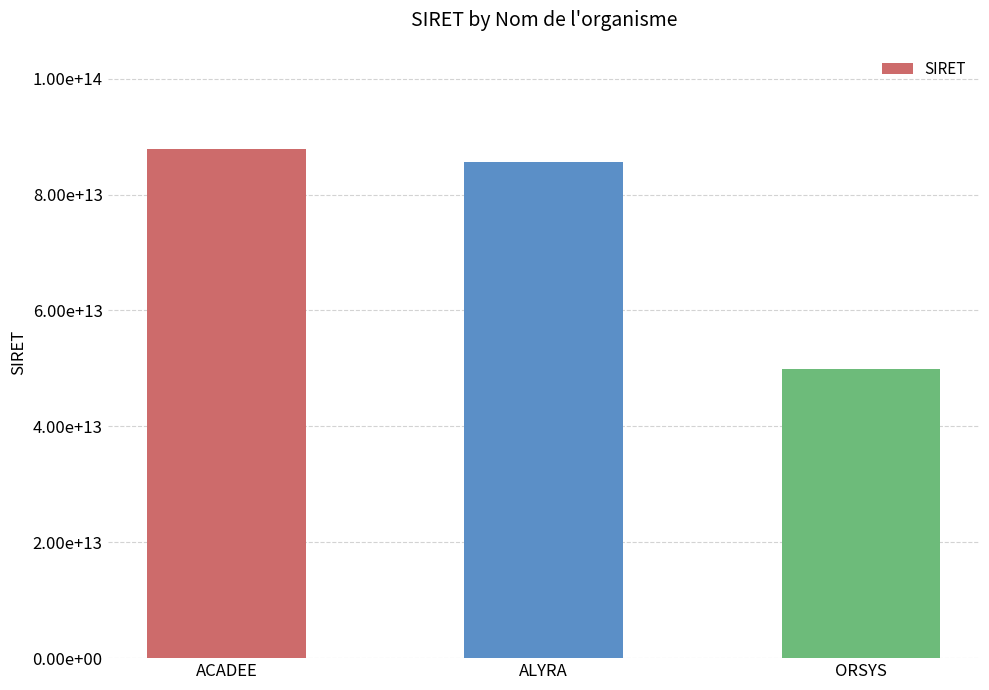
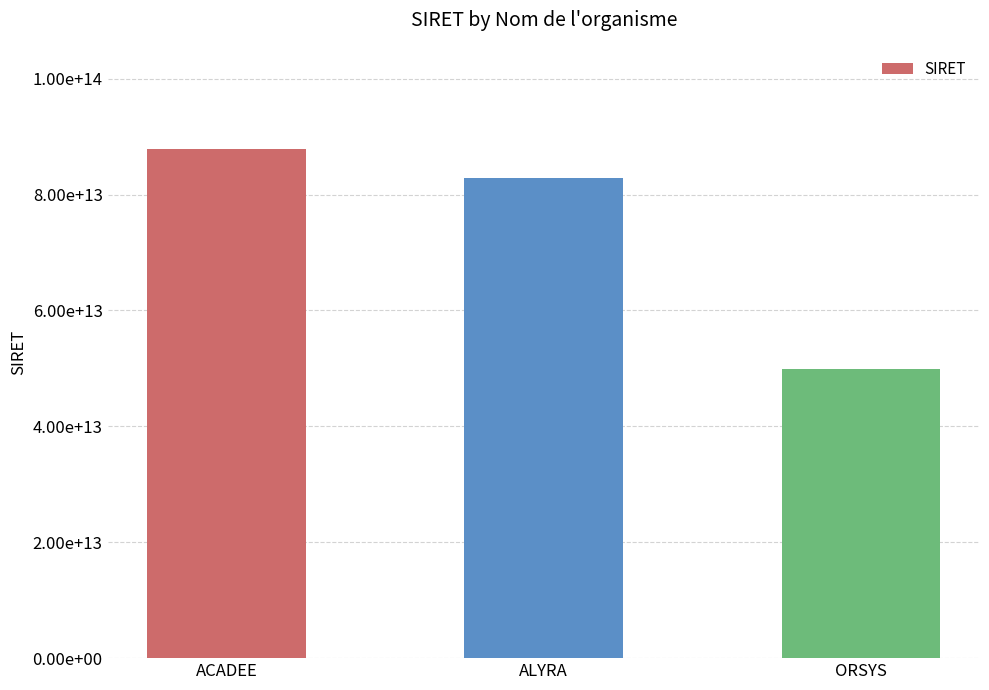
  {
    "ACADEE": 88000000000000,
-   "ALYRA": 86000000000000,
+   "ALYRA": 83000000000000,
    "ORSYS": 50000000000000
  }
